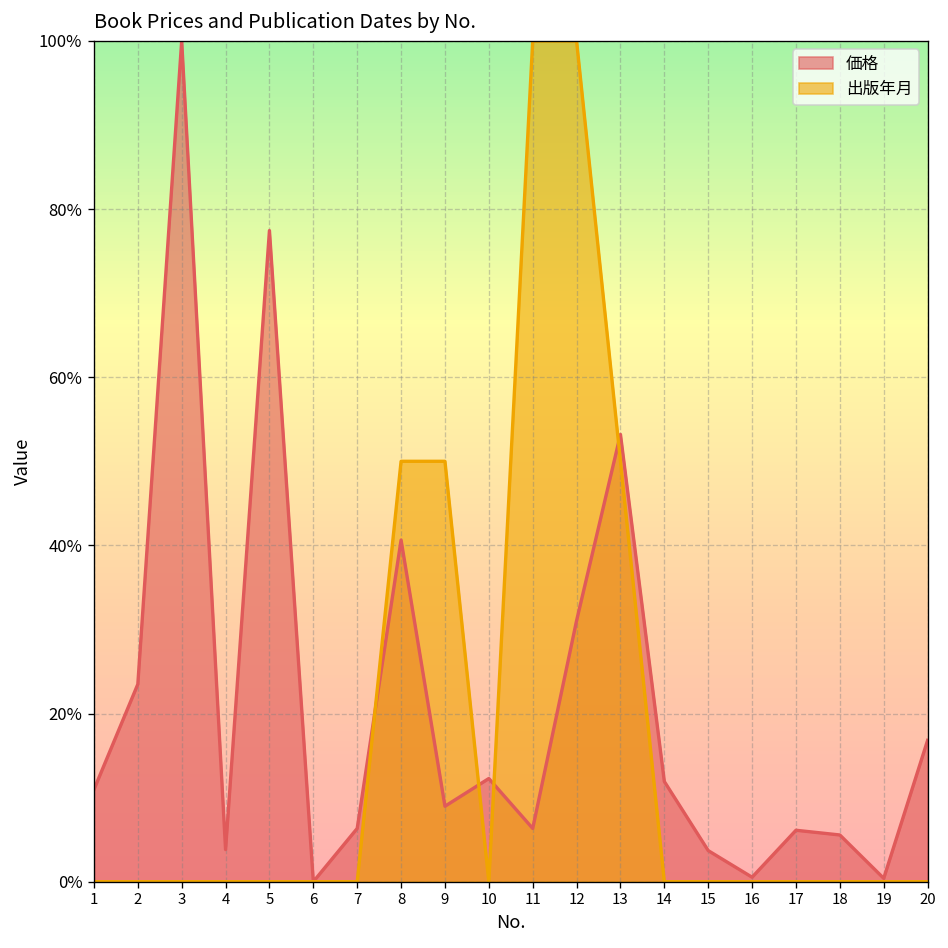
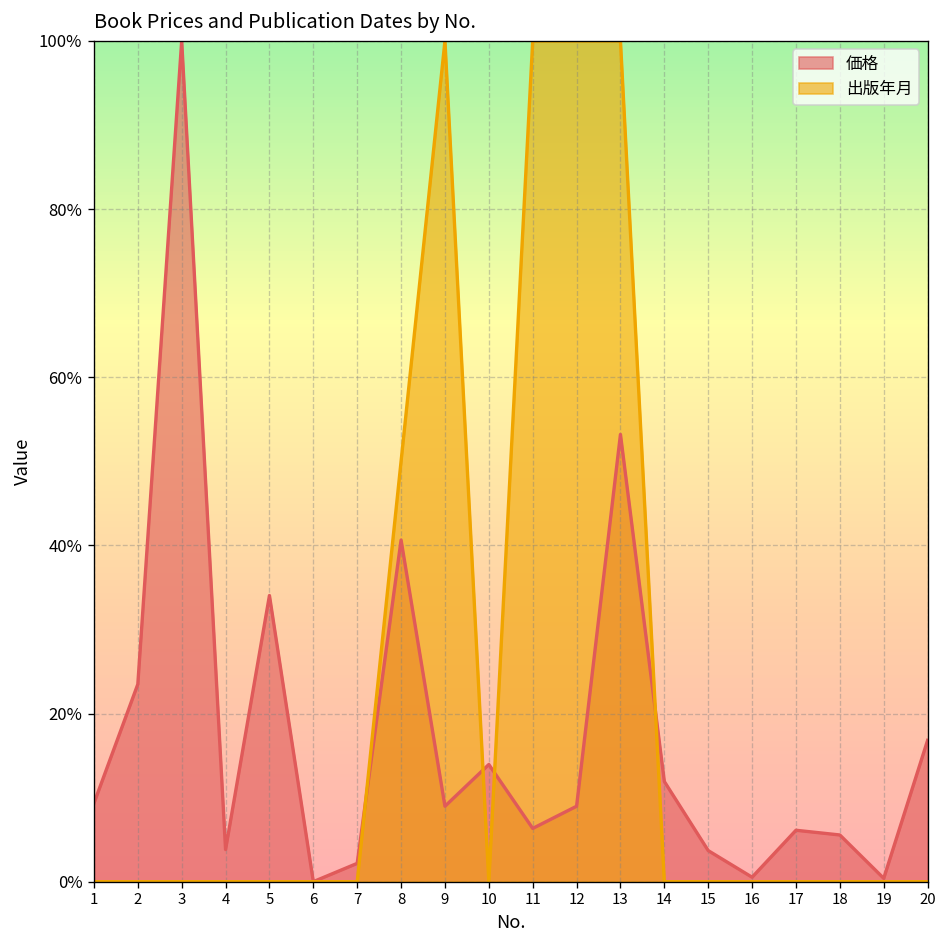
  {
    "価格": {
-     "1": "11%",
+     "1": "9%",
      "2": "23%",
      "3": "100%",
      "4": "4%",
-     "5": "77%",
-     "7": "6%",
+     "5": "34%",
+     "7": "2%",
      "8": "41%",
      "9": "9%",
-     "10": "12%",
+     "10": "14%",
      "11": "6%",
-     "12": "31%",
+     "12": "9%",
      "13": "53%",
      "14": "12%",
      "15": "4%",
      "16": "1%",
      "17": "6%",
      "18": "6%",
      "19": "0%",
      "20": "17%"
    },
    "出版年月": {
      "1": "0%",
      "2": "0%",
      "3": "0%",
      "4": "0%",
      "5": "0%",
      "7": "0%",
      "8": "50%",
-     "9": "50%",
+     "9": "100%",
      "10": "0%",
      "11": "100%",
      "12": "100%",
-     "13": "50%",
+     "13": "100%",
      "14": "0%",
      "15": "0%",
      "16": "0%",
      "17": "0%",
      "18": "0%",
      "19": "0%",
      "20": "0%"
    }
  }
